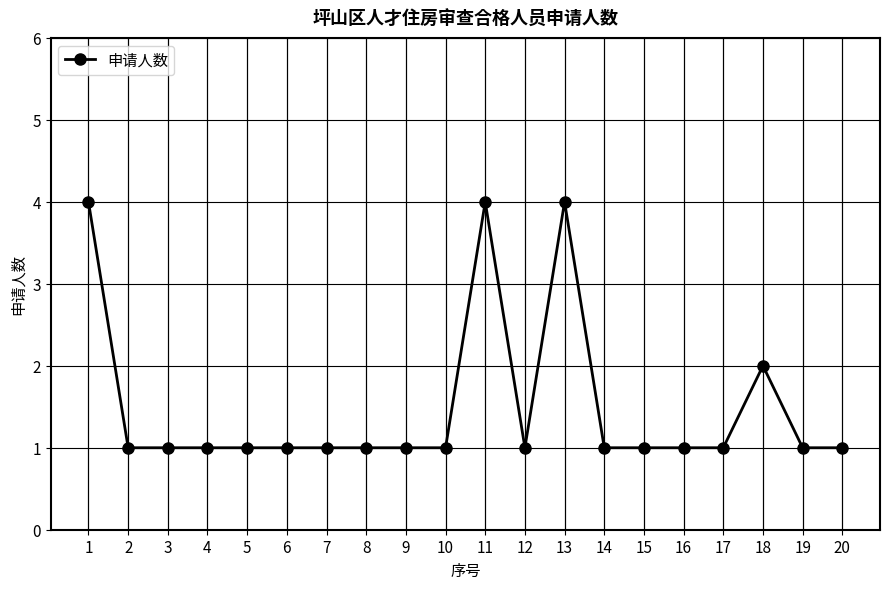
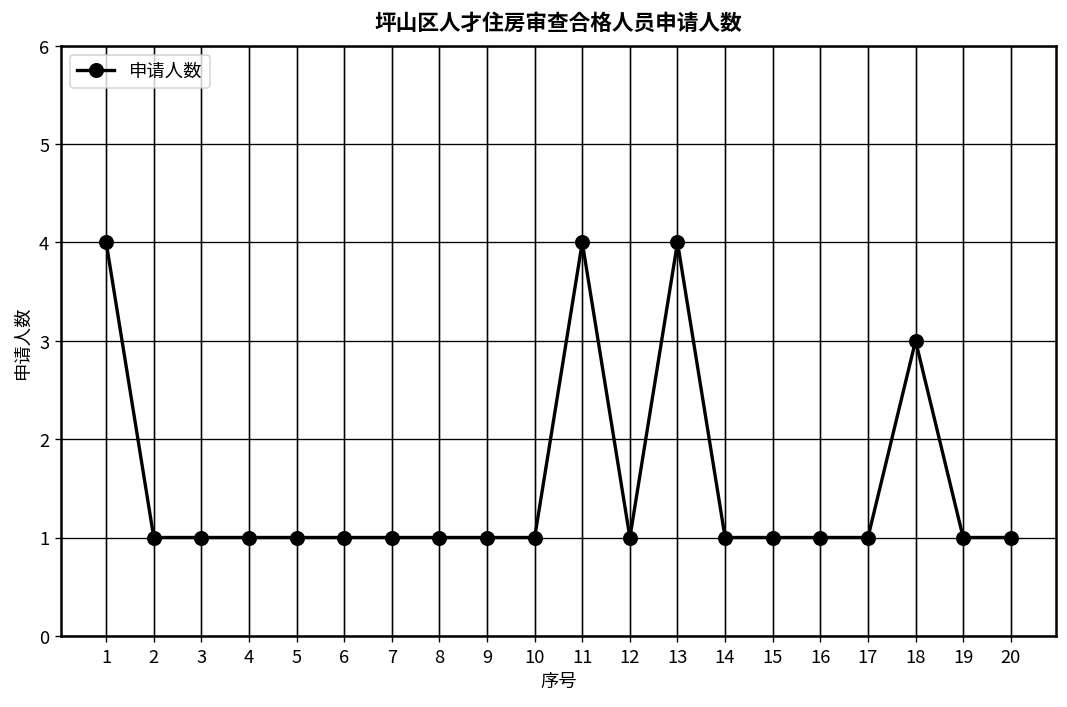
  {
    "1": 4,
    "2": 1,
    "3": 1,
    "4": 1,
    "5": 1,
    "6": 1,
    "7": 1,
    "8": 1,
    "9": 1,
    "10": 1,
    "11": 4,
    "12": 1,
    "13": 4,
    "14": 1,
    "15": 1,
    "16": 1,
    "17": 1,
-   "18": 2,
+   "18": 3,
    "19": 1,
    "20": 1
  }
